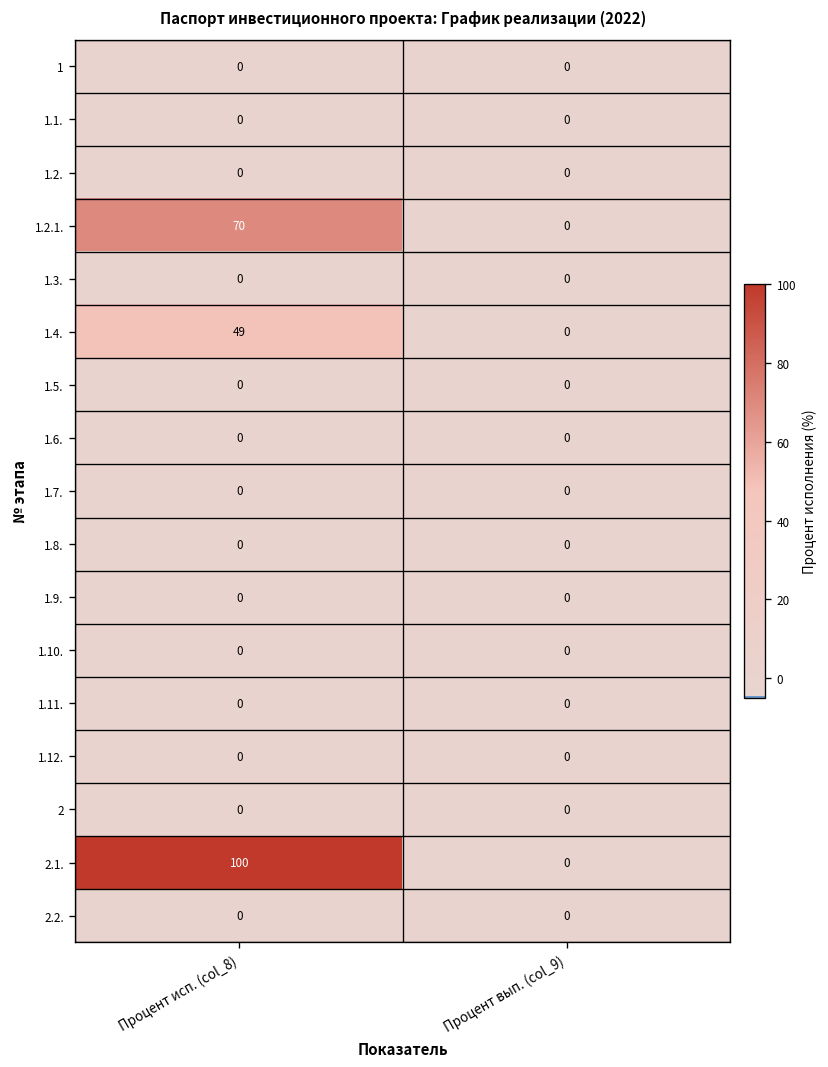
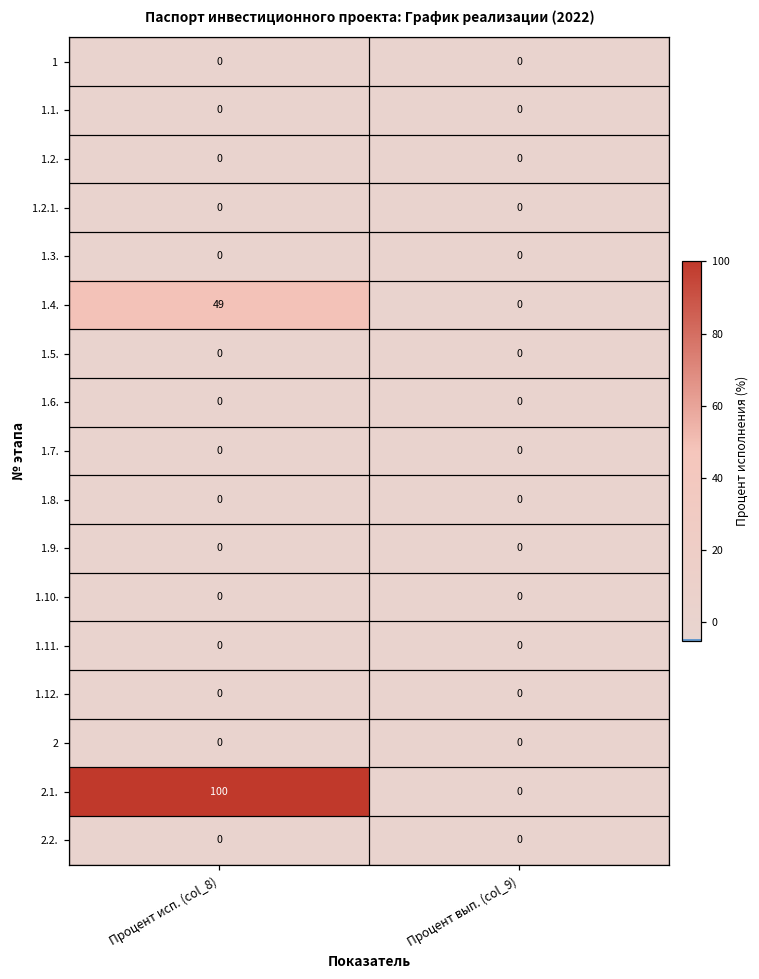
  {
    "1": {
      "Процент исп. (col_8)": 0,
      "Процент вып. (col_9)": 0
    },
    "1.1.": {
      "Процент исп. (col_8)": 0,
      "Процент вып. (col_9)": 0
    },
    "1.2.": {
      "Процент исп. (col_8)": 0,
      "Процент вып. (col_9)": 0
    },
    "1.2.1.": {
-     "Процент исп. (col_8)": 70,
+     "Процент исп. (col_8)": 0,
      "Процент вып. (col_9)": 0
    },
    "1.3.": {
      "Процент исп. (col_8)": 0,
      "Процент вып. (col_9)": 0
    },
    "1.4.": {
      "Процент исп. (col_8)": 49,
      "Процент вып. (col_9)": 0
    },
    "1.5.": {
      "Процент исп. (col_8)": 0,
      "Процент вып. (col_9)": 0
    },
    "1.6.": {
      "Процент исп. (col_8)": 0,
      "Процент вып. (col_9)": 0
    },
    "1.7.": {
      "Процент исп. (col_8)": 0,
      "Процент вып. (col_9)": 0
    },
    "1.8.": {
      "Процент исп. (col_8)": 0,
      "Процент вып. (col_9)": 0
    },
    "1.9.": {
      "Процент исп. (col_8)": 0,
      "Процент вып. (col_9)": 0
    },
    "1.10.": {
      "Процент исп. (col_8)": 0,
      "Процент вып. (col_9)": 0
    },
    "1.11.": {
      "Процент исп. (col_8)": 0,
      "Процент вып. (col_9)": 0
    },
    "1.12.": {
      "Процент исп. (col_8)": 0,
      "Процент вып. (col_9)": 0
    },
    "2": {
      "Процент исп. (col_8)": 0,
      "Процент вып. (col_9)": 0
    },
    "2.1.": {
      "Процент исп. (col_8)": 100,
      "Процент вып. (col_9)": 0
    },
    "2.2.": {
      "Процент исп. (col_8)": 0,
      "Процент вып. (col_9)": 0
    }
  }
